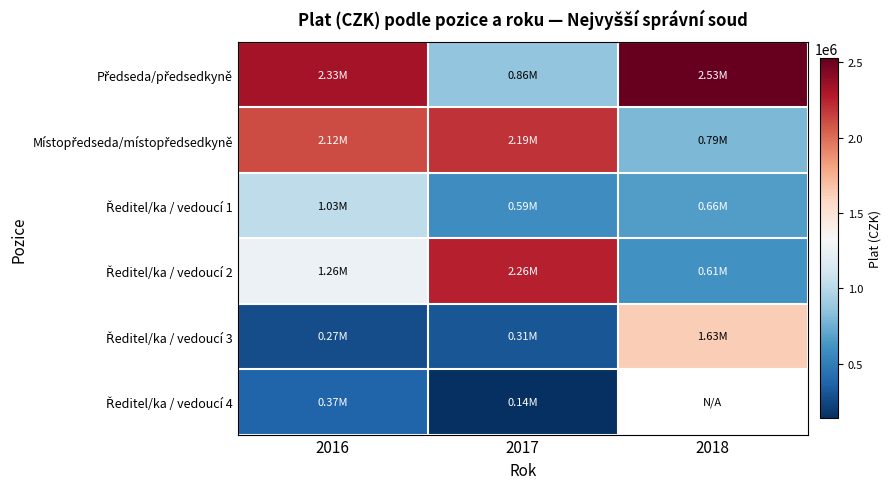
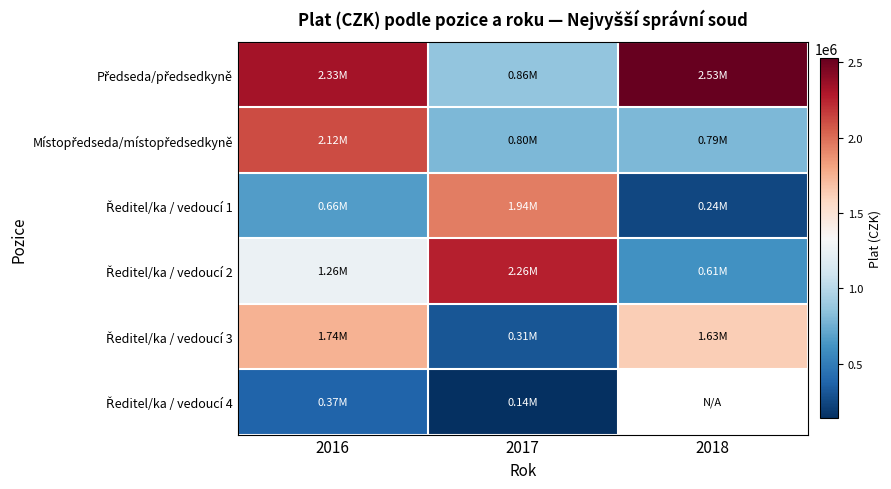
  {
    "Předseda/předsedkyně": {
      "2016": "2.33M",
      "2017": "0.86M",
      "2018": "2.53M"
    },
    "Místopředseda/místopředsedkyně": {
      "2016": "2.12M",
-     "2017": "2.19M",
+     "2017": "0.80M",
      "2018": "0.79M"
    },
    "Ředitel/ka / vedoucí 1": {
-     "2016": "1.03M",
-     "2017": "0.59M",
-     "2018": "0.66M"
+     "2016": "0.66M",
+     "2017": "1.94M",
+     "2018": "0.24M"
    },
    "Ředitel/ka / vedoucí 2": {
      "2016": "1.26M",
      "2017": "2.26M",
      "2018": "0.61M"
    },
    "Ředitel/ka / vedoucí 3": {
-     "2016": "0.27M",
+     "2016": "1.74M",
      "2017": "0.31M",
      "2018": "1.63M"
    },
    "Ředitel/ka / vedoucí 4": {
      "2016": "0.37M",
      "2017": "0.14M"
    }
  }
